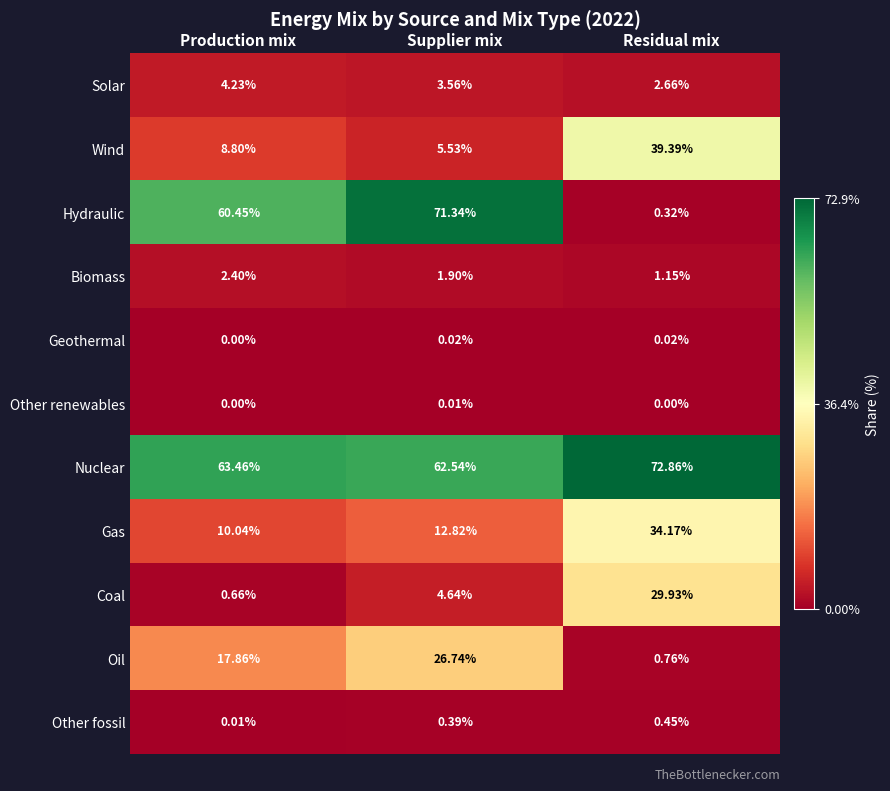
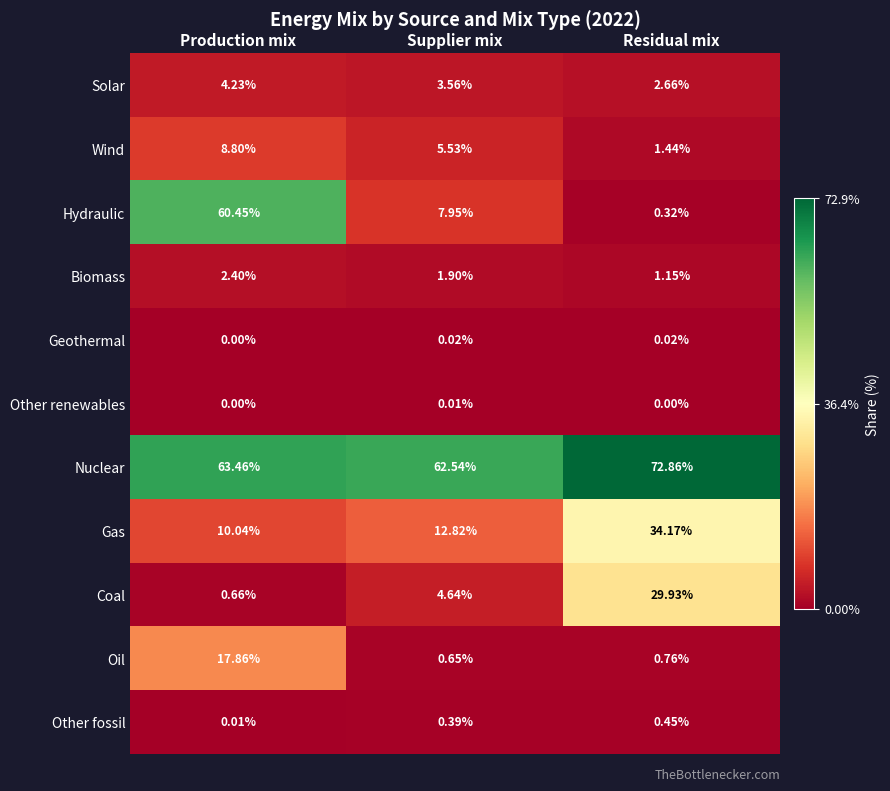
  {
    "Solar": {
      "Production mix": "4.23%",
      "Supplier mix": "3.56%",
      "Residual mix": "2.66%"
    },
    "Wind": {
      "Production mix": "8.80%",
      "Supplier mix": "5.53%",
-     "Residual mix": "39.39%"
+     "Residual mix": "1.44%"
    },
    "Hydraulic": {
      "Production mix": "60.45%",
-     "Supplier mix": "71.34%",
+     "Supplier mix": "7.95%",
      "Residual mix": "0.32%"
    },
    "Biomass": {
      "Production mix": "2.40%",
      "Supplier mix": "1.90%",
      "Residual mix": "1.15%"
    },
    "Geothermal": {
      "Production mix": "0.00%",
      "Supplier mix": "0.02%",
      "Residual mix": "0.02%"
    },
    "Other renewables": {
      "Production mix": "0.00%",
      "Supplier mix": "0.01%",
      "Residual mix": "0.00%"
    },
    "Nuclear": {
      "Production mix": "63.46%",
      "Supplier mix": "62.54%",
      "Residual mix": "72.86%"
    },
    "Gas": {
      "Production mix": "10.04%",
      "Supplier mix": "12.82%",
      "Residual mix": "34.17%"
    },
    "Coal": {
      "Production mix": "0.66%",
      "Supplier mix": "4.64%",
      "Residual mix": "29.93%"
    },
    "Oil": {
      "Production mix": "17.86%",
-     "Supplier mix": "26.74%",
+     "Supplier mix": "0.65%",
      "Residual mix": "0.76%"
    },
    "Other fossil": {
      "Production mix": "0.01%",
      "Supplier mix": "0.39%",
      "Residual mix": "0.45%"
    }
  }
